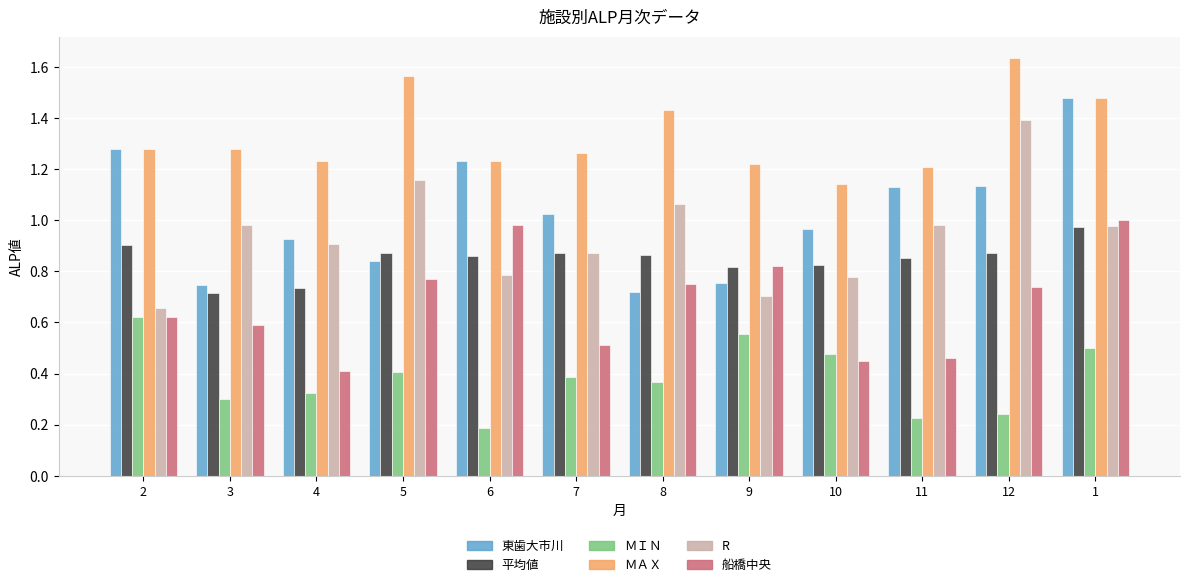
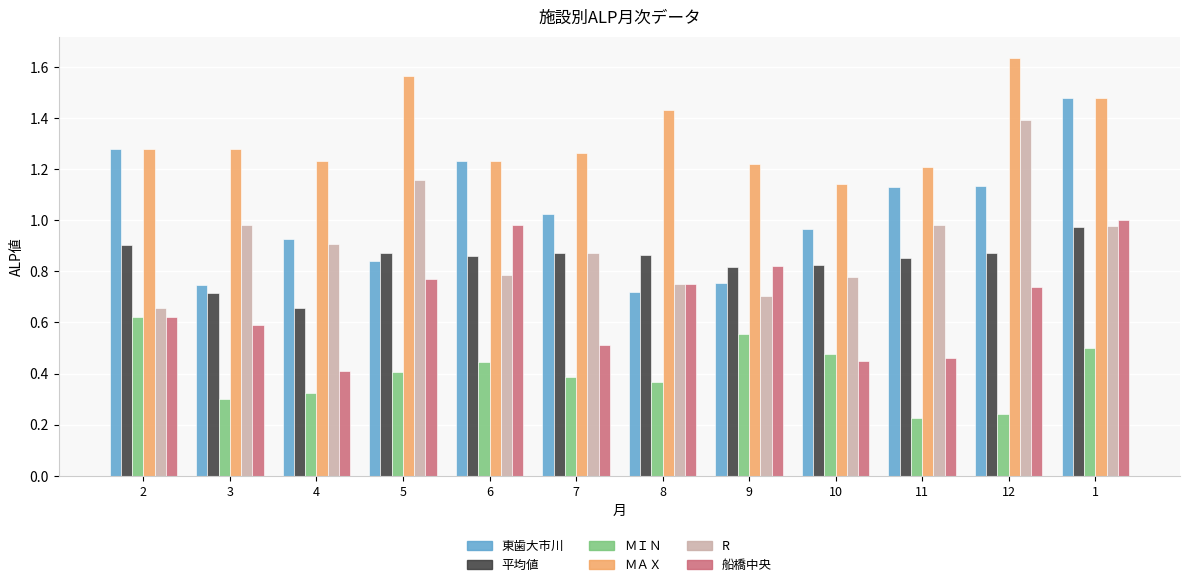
  {
    "東歯大市川": {
      "2": 1.28,
      "3": 0.75,
      "4": 0.93,
      "5": 0.84,
      "6": 1.23,
      "7": 1.03,
      "8": 0.72,
      "9": 0.75,
      "10": 0.97,
      "11": 1.13,
      "12": 1.13,
      "1": 1.48
    },
    "平均値": {
      "2": 0.90,
      "3": 0.72,
-     "4": 0.73,
+     "4": 0.65,
      "5": 0.87,
      "6": 0.86,
      "7": 0.87,
      "8": 0.86,
      "9": 0.82,
      "10": 0.83,
      "11": 0.85,
      "12": 0.87,
      "1": 0.97
    },
    "ＭＩＮ": {
      "2": 0.62,
      "3": 0.30,
      "4": 0.32,
      "5": 0.41,
-     "6": 0.19,
+     "6": 0.44,
      "7": 0.39,
      "8": 0.37,
      "9": 0.55,
      "10": 0.48,
      "11": 0.23,
      "12": 0.24,
      "1": 0.50
    },
    "ＭＡＸ": {
      "2": 1.28,
      "3": 1.28,
      "4": 1.23,
      "5": 1.56,
      "6": 1.23,
      "7": 1.26,
      "8": 1.43,
      "9": 1.22,
      "10": 1.14,
      "11": 1.21,
      "12": 1.64,
      "1": 1.48
    },
    "R": {
      "2": 0.66,
      "3": 0.98,
      "4": 0.91,
      "5": 1.16,
      "6": 0.79,
      "7": 0.87,
-     "8": 1.06,
+     "8": 0.75,
      "9": 0.71,
      "10": 0.78,
      "11": 0.98,
      "12": 1.39,
      "1": 0.98
    },
    "船橋中央": {
      "2": 0.62,
      "3": 0.59,
      "4": 0.41,
      "5": 0.77,
      "6": 0.98,
      "7": 0.51,
      "8": 0.75,
      "9": 0.82,
      "10": 0.45,
      "11": 0.46,
      "12": 0.74,
      "1": 1.00
    }
  }
